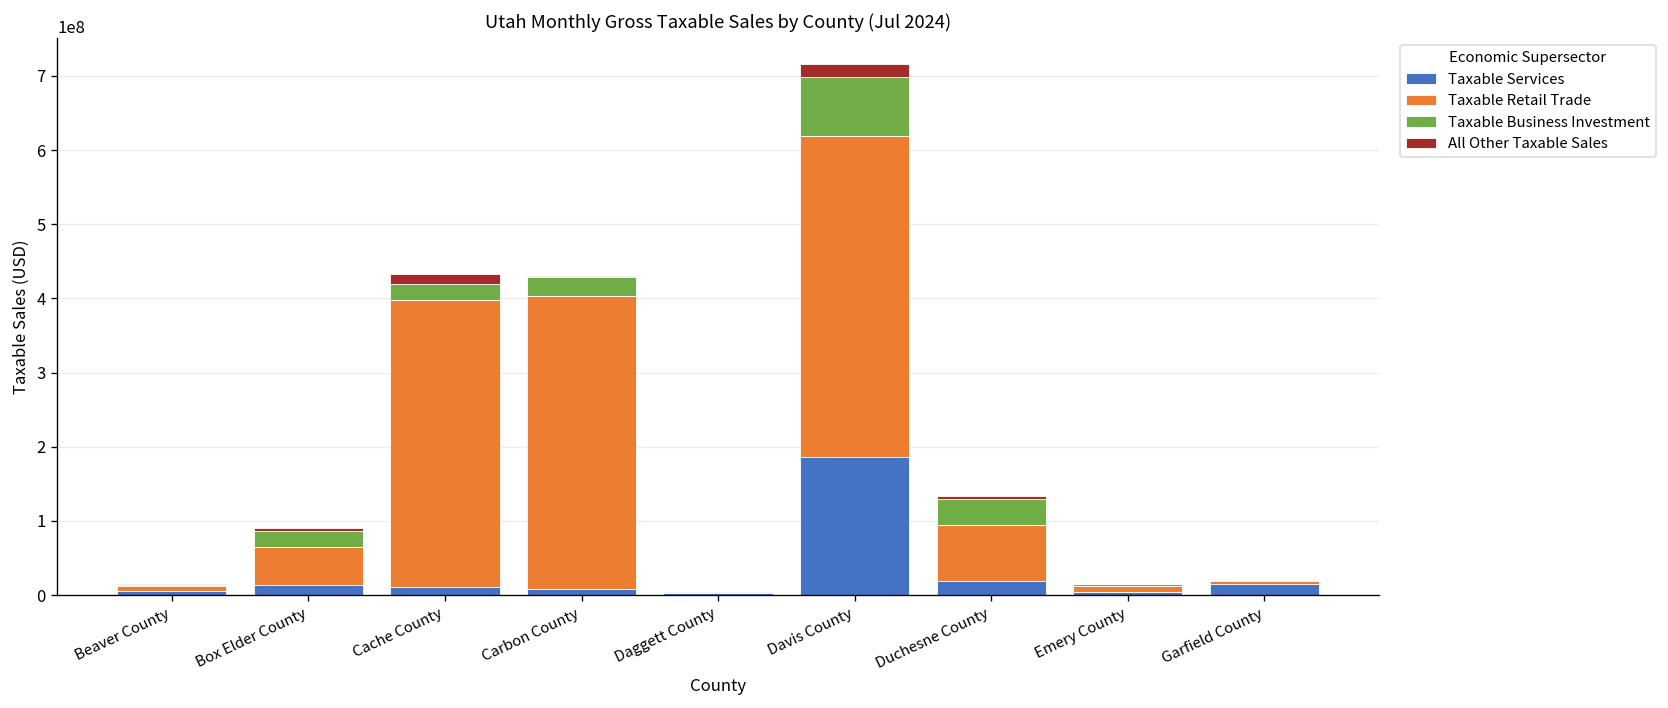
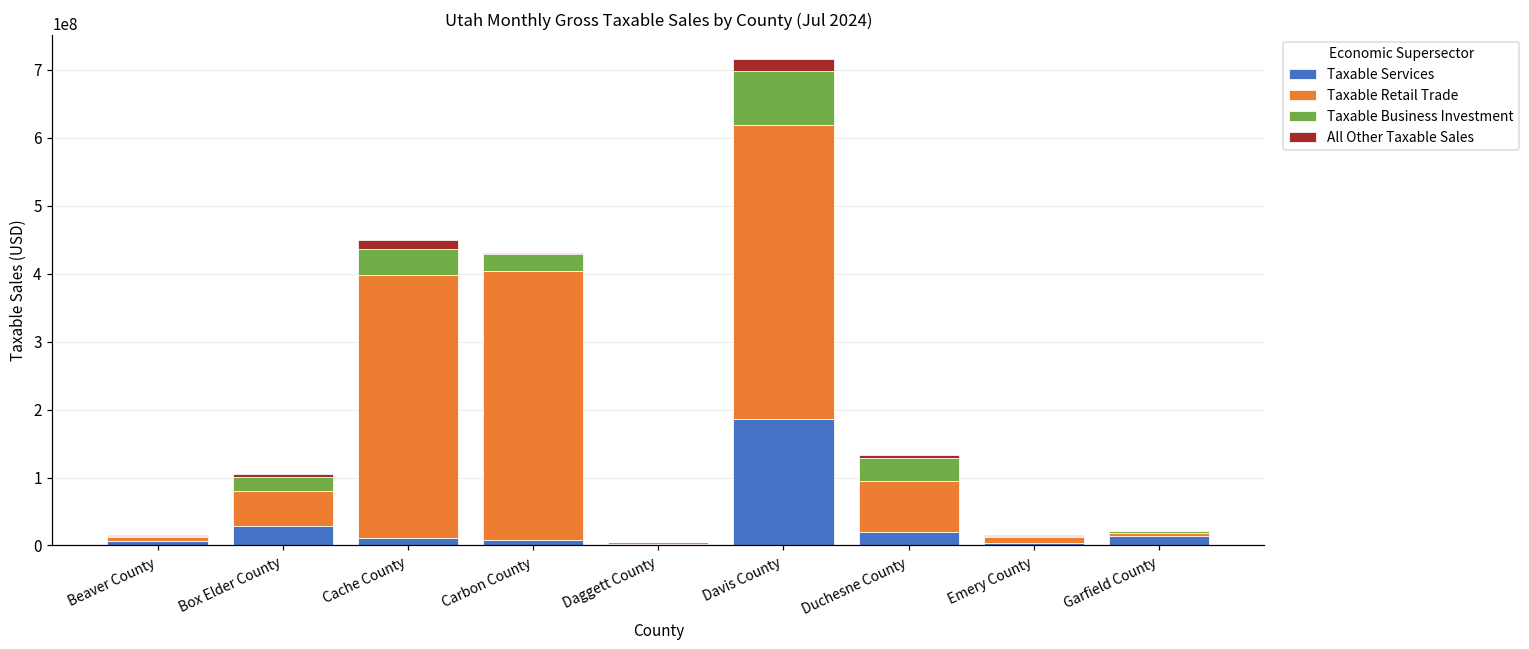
  {
    "Taxable Services": {
      "Beaver County": 10000000,
-     "Box Elder County": 10000000,
+     "Box Elder County": 30000000,
      "Cache County": 10000000,
      "Carbon County": 10000000,
      "Davis County": 190000000,
      "Duchesne County": 20000000,
      "Garfield County": 10000000
    },
    "Taxable Retail Trade": {
      "Beaver County": 10000000,
      "Box Elder County": 50000000,
      "Cache County": 390000000,
      "Carbon County": 390000000,
      "Davis County": 430000000,
      "Duchesne County": 80000000,
      "Emery County": 10000000,
      "Garfield County": 0
    },
    "Taxable Business Investment": {
      "Box Elder County": 20000000,
-     "Cache County": 20000000,
+     "Cache County": 40000000,
      "Carbon County": 30000000,
      "Davis County": 80000000,
      "Duchesne County": 30000000
    },
    "All Other Taxable Sales": {
      "Box Elder County": 0,
      "Cache County": 10000000,
      "Davis County": 20000000,
      "Duchesne County": 0,
      "Garfield County": 0
    }
  }
